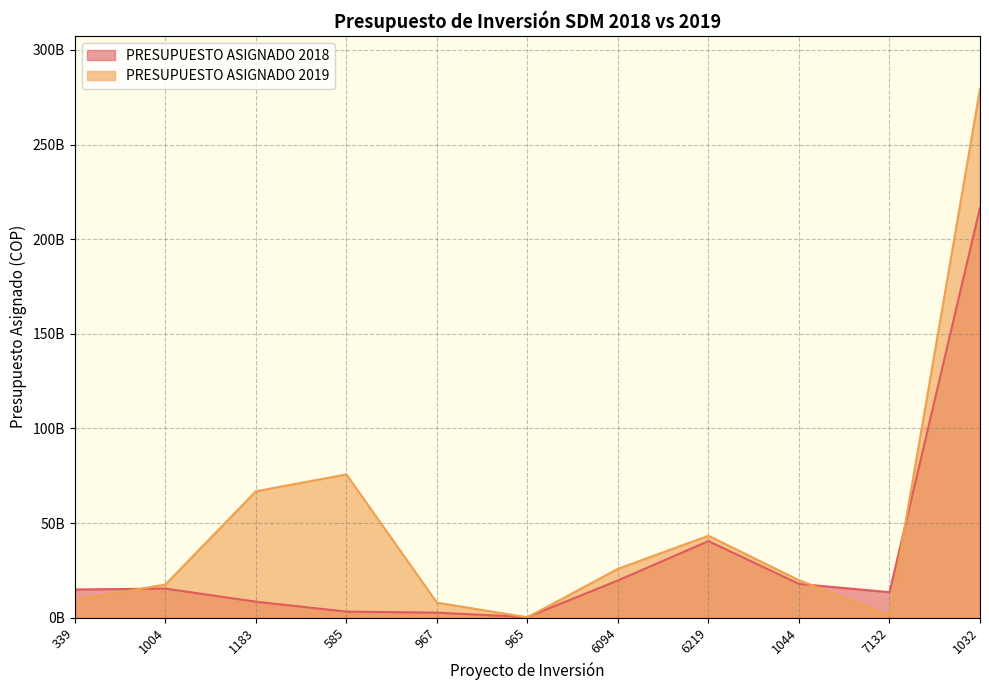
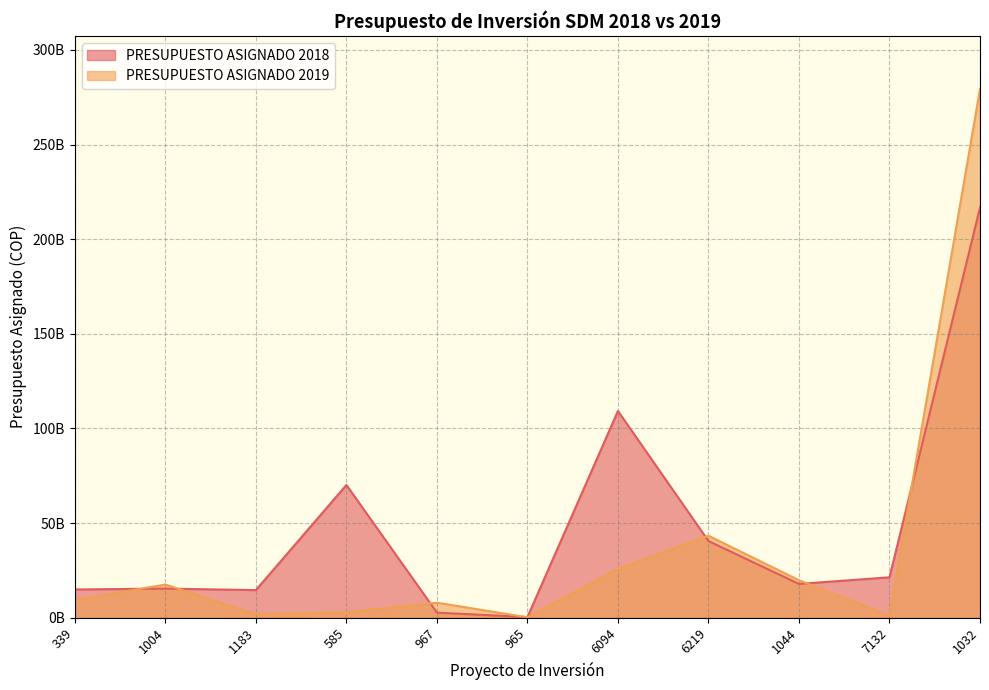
  {
    "PRESUPUESTO ASIGNADO 2018": {
      "339": 15000000000,
      "1004": 15000000000,
-     "1183": 8000000000,
-     "585": 3000000000,
+     "1183": 15000000000,
+     "585": 70000000000,
      "967": 3000000000,
-     "6094": 20000000000,
+     "6094": 109000000000,
      "6219": 40000000000,
      "1044": 18000000000,
-     "7132": 13000000000,
+     "7132": 21000000000,
      "1032": 217000000000
    },
    "PRESUPUESTO ASIGNADO 2019": {
      "339": 9000000000,
      "1004": 17000000000,
-     "1183": 67000000000,
-     "585": 76000000000,
+     "1183": 2000000000,
+     "585": 3000000000,
      "967": 8000000000,
      "6094": 26000000000,
      "6219": 43000000000,
      "1044": 20000000000,
      "7132": 1000000000,
      "1032": 279000000000
    }
  }
